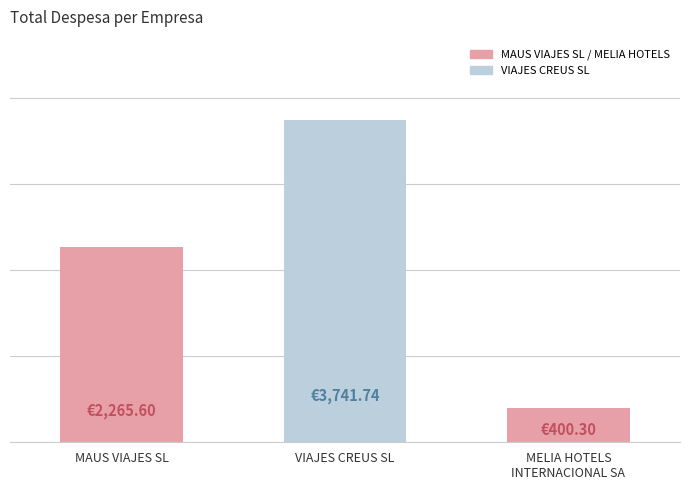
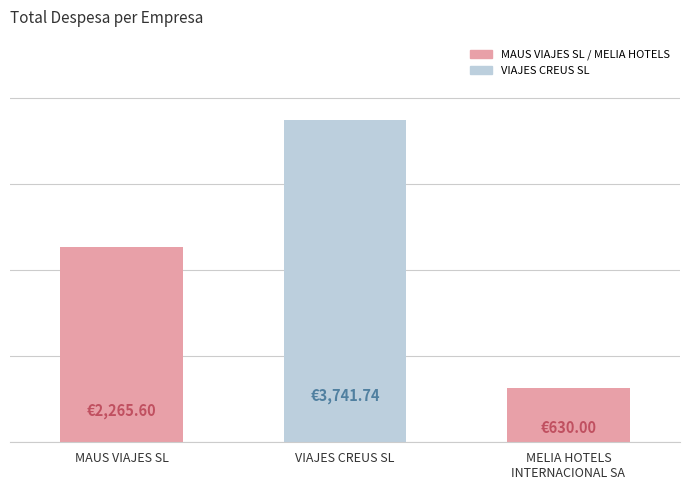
  {
    "MAUS VIAJES SL": "€2,265.60",
    "VIAJES CREUS SL": "€3,741.74",
-   "MELIA HOTELS INTERNACIONAL SA": "€400.30"
+   "MELIA HOTELS INTERNACIONAL SA": "€630.00"
  }
